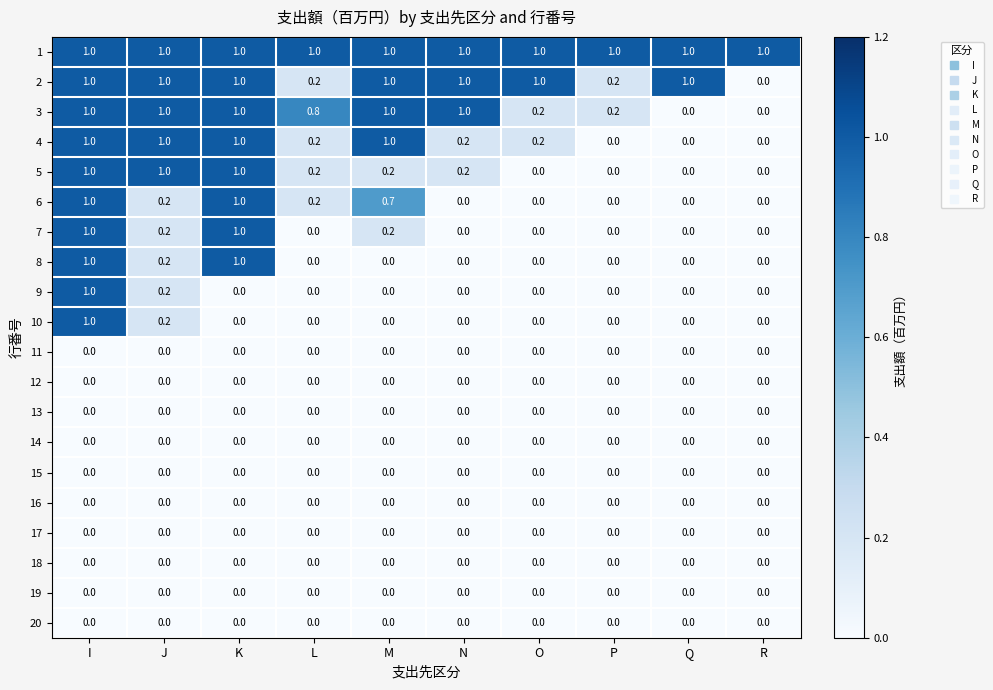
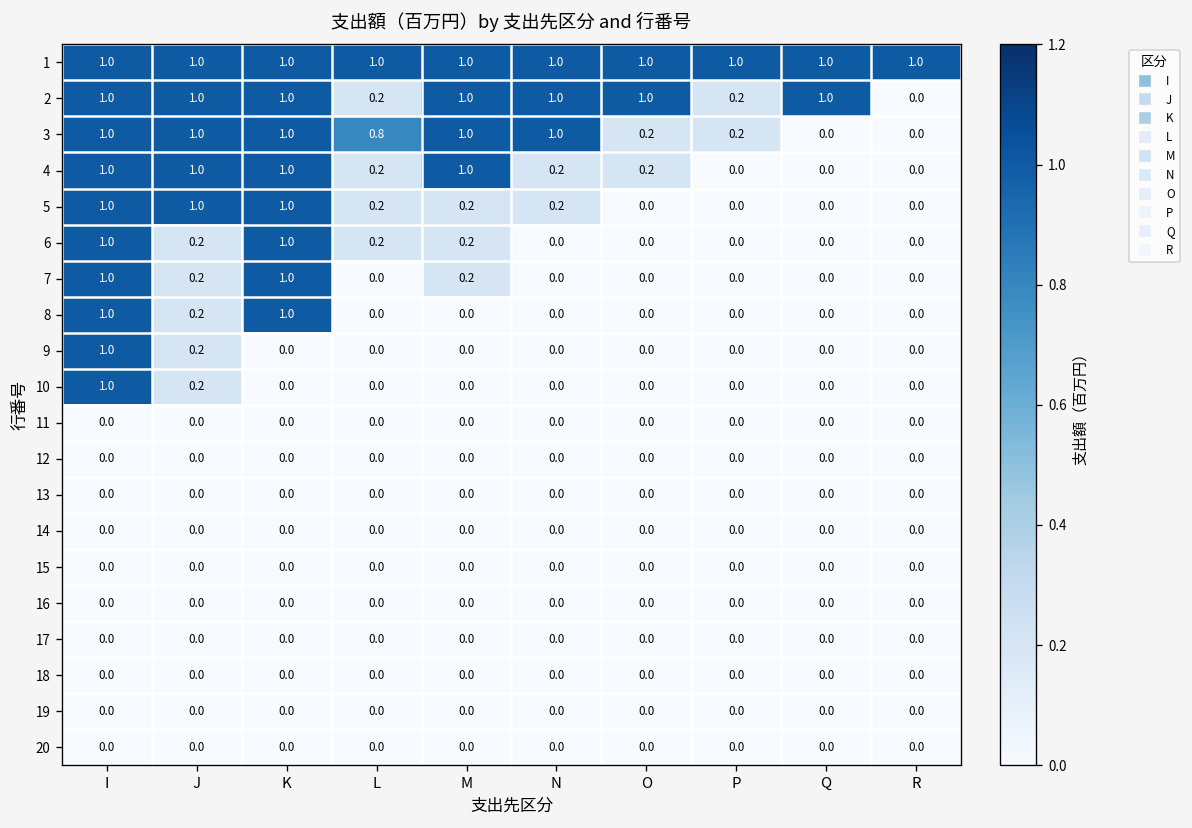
  {
    "1": {
      "I": 1.0,
      "J": 1.0,
      "K": 1.0,
      "L": 1.0,
      "M": 1.0,
      "N": 1.0,
      "O": 1.0,
      "P": 1.0,
      "Q": 1.0,
      "R": 1.0
    },
    "2": {
      "I": 1.0,
      "J": 1.0,
      "K": 1.0,
      "L": 0.2,
      "M": 1.0,
      "N": 1.0,
      "O": 1.0,
      "P": 0.2,
      "Q": 1.0,
      "R": 0.0
    },
    "3": {
      "I": 1.0,
      "J": 1.0,
      "K": 1.0,
      "L": 0.8,
      "M": 1.0,
      "N": 1.0,
      "O": 0.2,
      "P": 0.2,
      "Q": 0.0,
      "R": 0.0
    },
    "4": {
      "I": 1.0,
      "J": 1.0,
      "K": 1.0,
      "L": 0.2,
      "M": 1.0,
      "N": 0.2,
      "O": 0.2,
      "P": 0.0,
      "Q": 0.0,
      "R": 0.0
    },
    "5": {
      "I": 1.0,
      "J": 1.0,
      "K": 1.0,
      "L": 0.2,
      "M": 0.2,
      "N": 0.2,
      "O": 0.0,
      "P": 0.0,
      "Q": 0.0,
      "R": 0.0
    },
    "6": {
      "I": 1.0,
      "J": 0.2,
      "K": 1.0,
      "L": 0.2,
-     "M": 0.7,
+     "M": 0.2,
      "N": 0.0,
      "O": 0.0,
      "P": 0.0,
      "Q": 0.0,
      "R": 0.0
    },
    "7": {
      "I": 1.0,
      "J": 0.2,
      "K": 1.0,
      "L": 0.0,
      "M": 0.2,
      "N": 0.0,
      "O": 0.0,
      "P": 0.0,
      "Q": 0.0,
      "R": 0.0
    },
    "8": {
      "I": 1.0,
      "J": 0.2,
      "K": 1.0,
      "L": 0.0,
      "M": 0.0,
      "N": 0.0,
      "O": 0.0,
      "P": 0.0,
      "Q": 0.0,
      "R": 0.0
    },
    "9": {
      "I": 1.0,
      "J": 0.2,
      "K": 0.0,
      "L": 0.0,
      "M": 0.0,
      "N": 0.0,
      "O": 0.0,
      "P": 0.0,
      "Q": 0.0,
      "R": 0.0
    },
    "10": {
      "I": 1.0,
      "J": 0.2,
      "K": 0.0,
      "L": 0.0,
      "M": 0.0,
      "N": 0.0,
      "O": 0.0,
      "P": 0.0,
      "Q": 0.0,
      "R": 0.0
    },
    "11": {
      "I": 0.0,
      "J": 0.0,
      "K": 0.0,
      "L": 0.0,
      "M": 0.0,
      "N": 0.0,
      "O": 0.0,
      "P": 0.0,
      "Q": 0.0,
      "R": 0.0
    },
    "12": {
      "I": 0.0,
      "J": 0.0,
      "K": 0.0,
      "L": 0.0,
      "M": 0.0,
      "N": 0.0,
      "O": 0.0,
      "P": 0.0,
      "Q": 0.0,
      "R": 0.0
    },
    "13": {
      "I": 0.0,
      "J": 0.0,
      "K": 0.0,
      "L": 0.0,
      "M": 0.0,
      "N": 0.0,
      "O": 0.0,
      "P": 0.0,
      "Q": 0.0,
      "R": 0.0
    },
    "14": {
      "I": 0.0,
      "J": 0.0,
      "K": 0.0,
      "L": 0.0,
      "M": 0.0,
      "N": 0.0,
      "O": 0.0,
      "P": 0.0,
      "Q": 0.0,
      "R": 0.0
    },
    "15": {
      "I": 0.0,
      "J": 0.0,
      "K": 0.0,
      "L": 0.0,
      "M": 0.0,
      "N": 0.0,
      "O": 0.0,
      "P": 0.0,
      "Q": 0.0,
      "R": 0.0
    },
    "16": {
      "I": 0.0,
      "J": 0.0,
      "K": 0.0,
      "L": 0.0,
      "M": 0.0,
      "N": 0.0,
      "O": 0.0,
      "P": 0.0,
      "Q": 0.0,
      "R": 0.0
    },
    "17": {
      "I": 0.0,
      "J": 0.0,
      "K": 0.0,
      "L": 0.0,
      "M": 0.0,
      "N": 0.0,
      "O": 0.0,
      "P": 0.0,
      "Q": 0.0,
      "R": 0.0
    },
    "18": {
      "I": 0.0,
      "J": 0.0,
      "K": 0.0,
      "L": 0.0,
      "M": 0.0,
      "N": 0.0,
      "O": 0.0,
      "P": 0.0,
      "Q": 0.0,
      "R": 0.0
    },
    "19": {
      "I": 0.0,
      "J": 0.0,
      "K": 0.0,
      "L": 0.0,
      "M": 0.0,
      "N": 0.0,
      "O": 0.0,
      "P": 0.0,
      "Q": 0.0,
      "R": 0.0
    },
    "20": {
      "I": 0.0,
      "J": 0.0,
      "K": 0.0,
      "L": 0.0,
      "M": 0.0,
      "N": 0.0,
      "O": 0.0,
      "P": 0.0,
      "Q": 0.0,
      "R": 0.0
    }
  }
